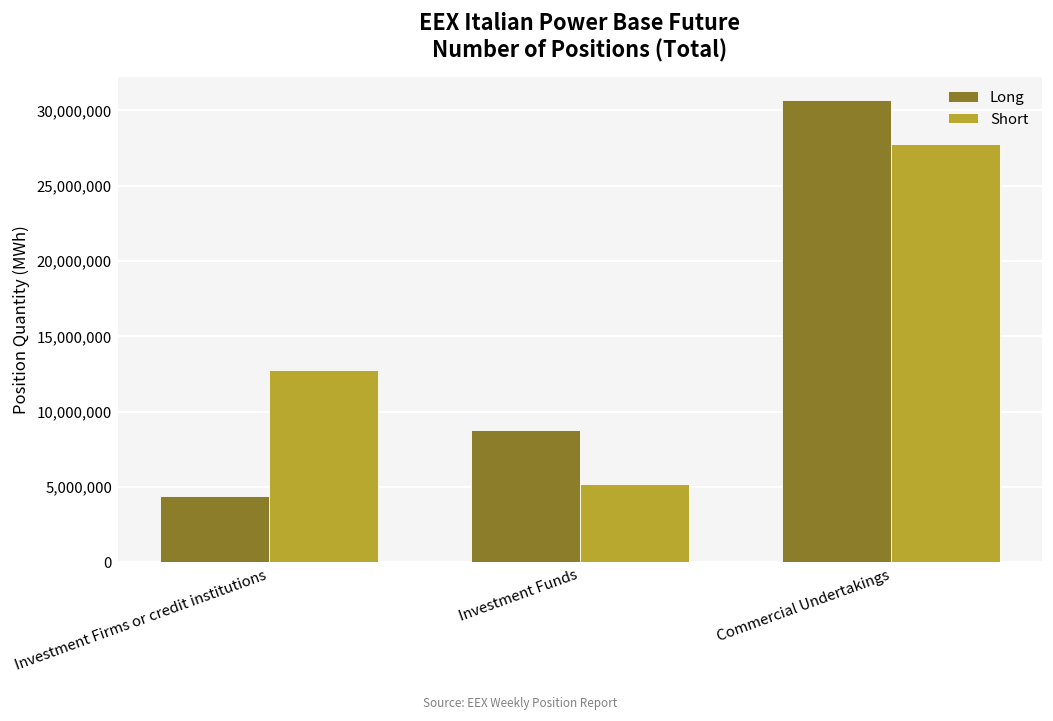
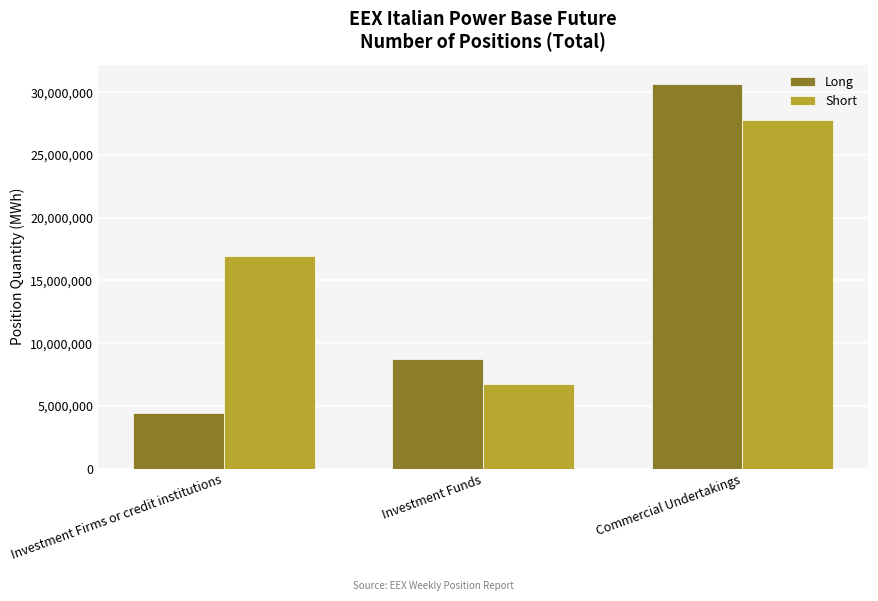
  {
    "Long": {
      "Investment Firms or credit institutions": "4,400,000",
      "Investment Funds": "8,800,000",
      "Commercial Undertakings": "30,700,000"
    },
    "Short": {
-     "Investment Firms or credit institutions": "12,800,000",
-     "Investment Funds": "5,200,000",
+     "Investment Firms or credit institutions": "16,900,000",
+     "Investment Funds": "6,700,000",
      "Commercial Undertakings": "27,800,000"
    }
  }
